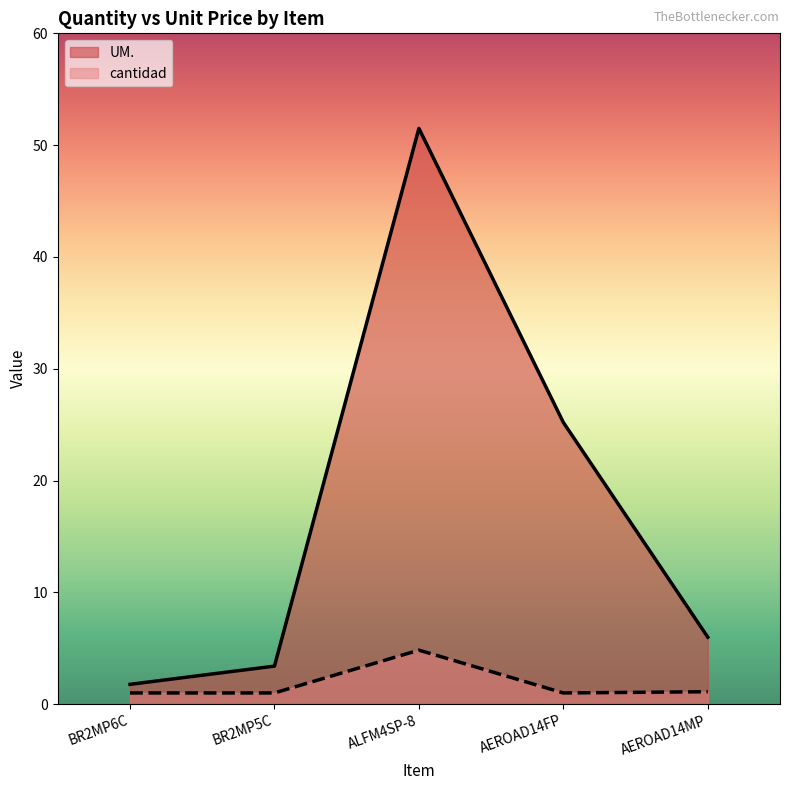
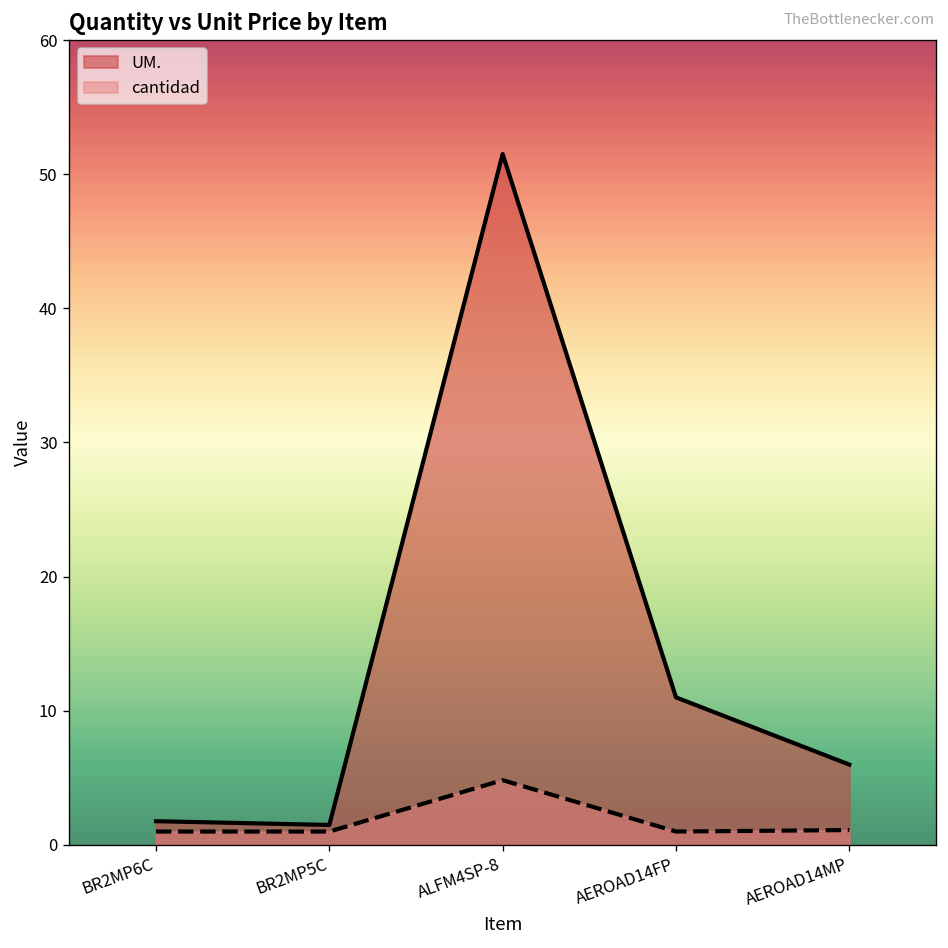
  {
    "UM.": {
      "BR2MP6C": 1.8,
-     "BR2MP5C": 3.4,
+     "BR2MP5C": 1.5,
      "ALFM4SP-8": 51.5,
-     "AEROAD14FP": 25.2,
+     "AEROAD14FP": 11.0,
      "AEROAD14MP": 6.0
    },
    "cantidad": {
      "BR2MP6C": 1.0,
      "BR2MP5C": 1.0,
      "ALFM4SP-8": 4.8,
      "AEROAD14FP": 1.0,
      "AEROAD14MP": 1.1
    }
  }
